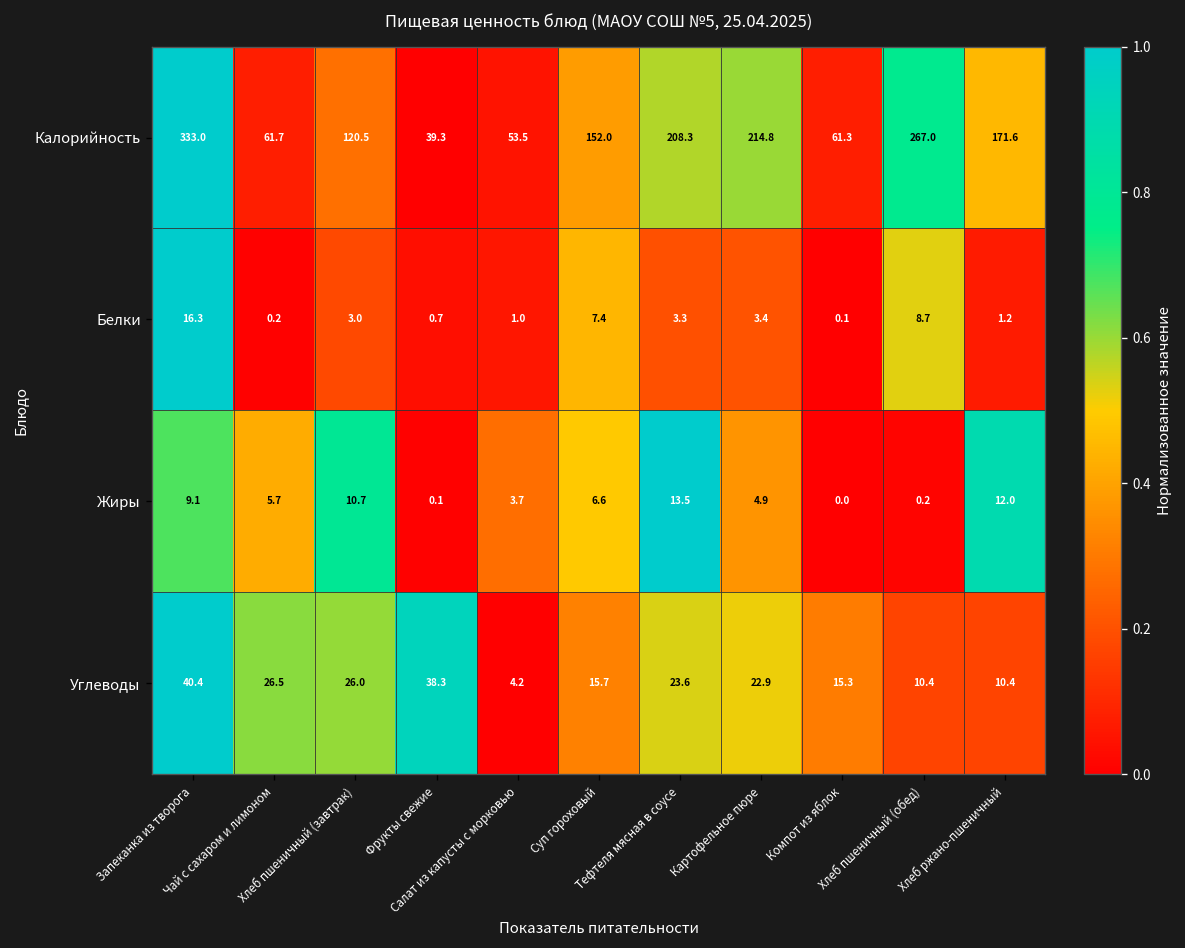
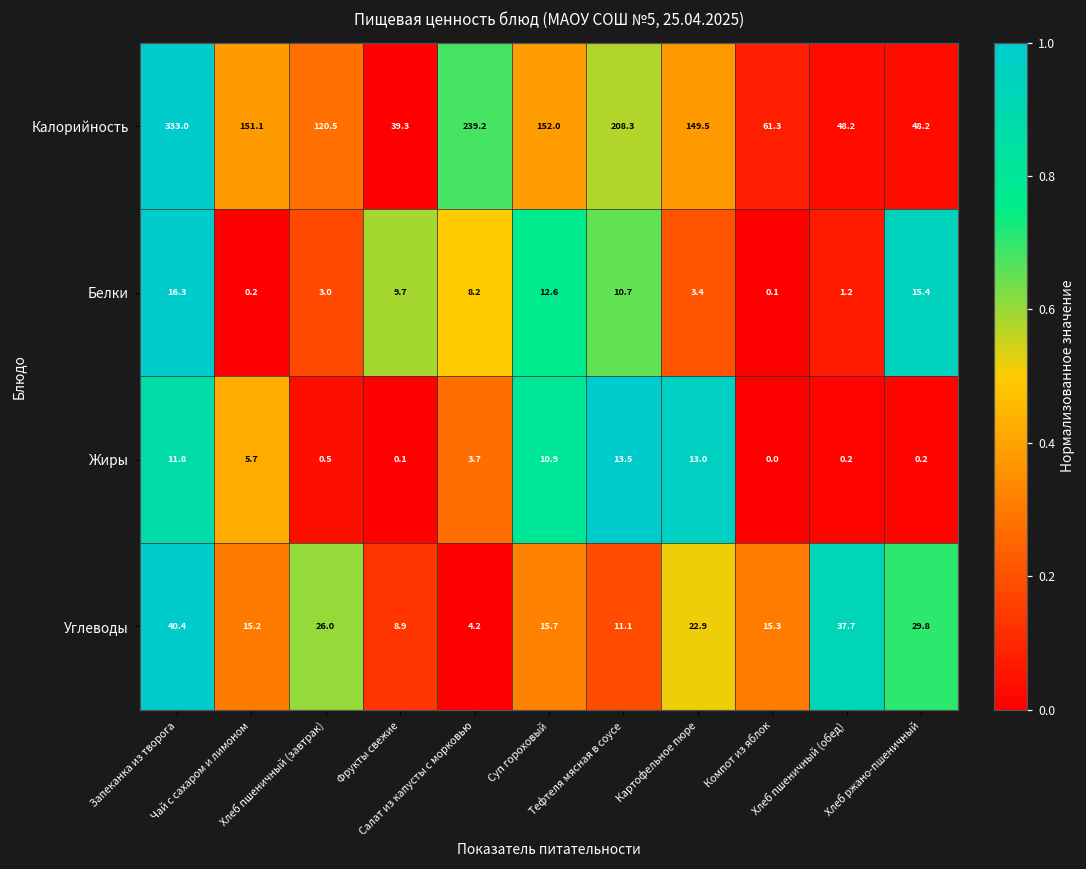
  {
    "Калорийность": {
      "Запеканка из творога": 333.0,
-     "Чай с сахаром и лимоном": 61.7,
+     "Чай с сахаром и лимоном": 151.1,
      "Хлеб пшеничный (завтрак)": 120.5,
      "Фрукты свежие": 39.3,
-     "Салат из капусты с морковью": 53.5,
+     "Салат из капусты с морковью": 239.2,
      "Суп гороховый": 152.0,
      "Тефтеля мясная в соусе": 208.3,
-     "Картофельное пюре": 214.8,
+     "Картофельное пюре": 149.5,
      "Компот из яблок": 61.3,
-     "Хлеб пшеничный (обед)": 267.0,
-     "Хлеб ржано-пшеничный": 171.6
+     "Хлеб пшеничный (обед)": 48.2,
+     "Хлеб ржано-пшеничный": 48.2
    },
    "Белки": {
      "Запеканка из творога": 16.3,
      "Чай с сахаром и лимоном": 0.2,
      "Хлеб пшеничный (завтрак)": 3.0,
-     "Фрукты свежие": 0.7,
-     "Салат из капусты с морковью": 1.0,
-     "Суп гороховый": 7.4,
-     "Тефтеля мясная в соусе": 3.3,
+     "Фрукты свежие": 9.7,
+     "Салат из капусты с морковью": 8.2,
+     "Суп гороховый": 12.6,
+     "Тефтеля мясная в соусе": 10.7,
      "Картофельное пюре": 3.4,
      "Компот из яблок": 0.1,
-     "Хлеб пшеничный (обед)": 8.7,
-     "Хлеб ржано-пшеничный": 1.2
+     "Хлеб пшеничный (обед)": 1.2,
+     "Хлеб ржано-пшеничный": 15.4
    },
    "Жиры": {
-     "Запеканка из творога": 9.1,
+     "Запеканка из творога": 11.8,
      "Чай с сахаром и лимоном": 5.7,
-     "Хлеб пшеничный (завтрак)": 10.7,
+     "Хлеб пшеничный (завтрак)": 0.5,
      "Фрукты свежие": 0.1,
      "Салат из капусты с морковью": 3.7,
-     "Суп гороховый": 6.6,
+     "Суп гороховый": 10.9,
      "Тефтеля мясная в соусе": 13.5,
-     "Картофельное пюре": 4.9,
+     "Картофельное пюре": 13.0,
      "Компот из яблок": 0.0,
      "Хлеб пшеничный (обед)": 0.2,
-     "Хлеб ржано-пшеничный": 12.0
+     "Хлеб ржано-пшеничный": 0.2
    },
    "Углеводы": {
      "Запеканка из творога": 40.4,
-     "Чай с сахаром и лимоном": 26.5,
+     "Чай с сахаром и лимоном": 15.2,
      "Хлеб пшеничный (завтрак)": 26.0,
-     "Фрукты свежие": 38.3,
+     "Фрукты свежие": 8.9,
      "Салат из капусты с морковью": 4.2,
      "Суп гороховый": 15.7,
-     "Тефтеля мясная в соусе": 23.6,
+     "Тефтеля мясная в соусе": 11.1,
      "Картофельное пюре": 22.9,
      "Компот из яблок": 15.3,
-     "Хлеб пшеничный (обед)": 10.4,
-     "Хлеб ржано-пшеничный": 10.4
+     "Хлеб пшеничный (обед)": 37.7,
+     "Хлеб ржано-пшеничный": 29.8
    }
  }
